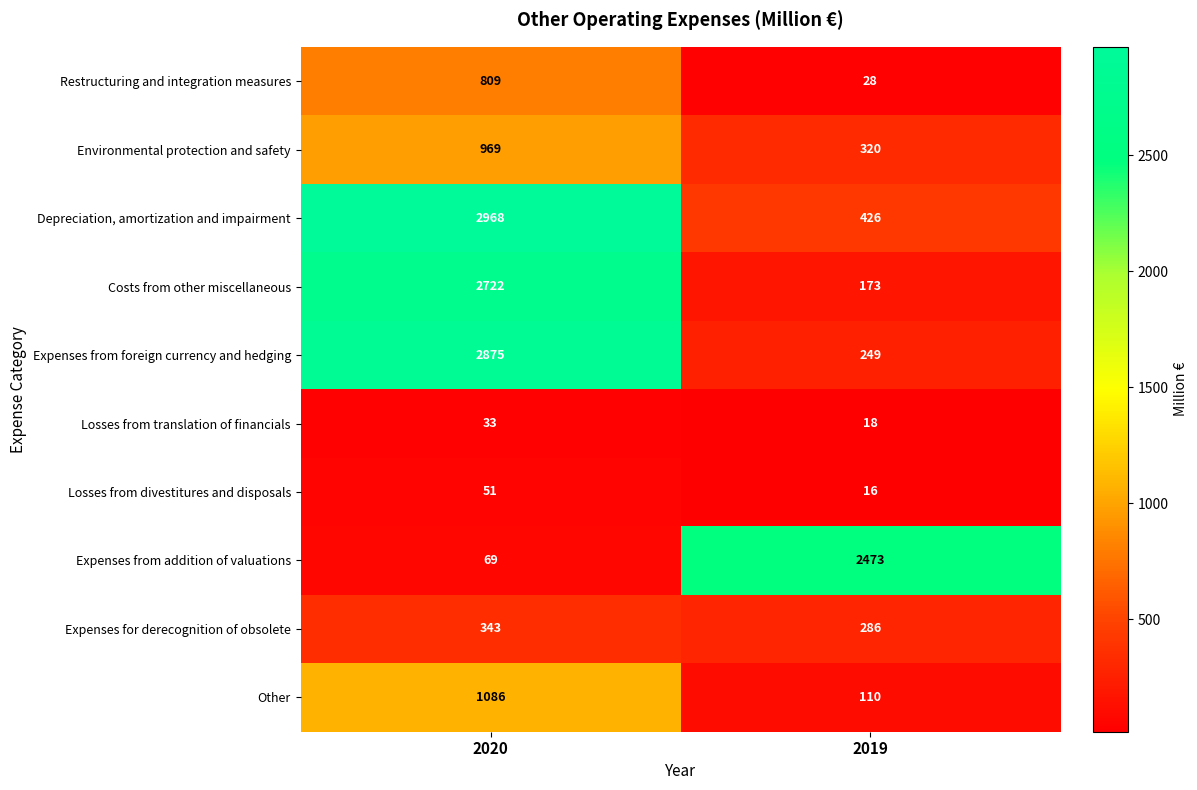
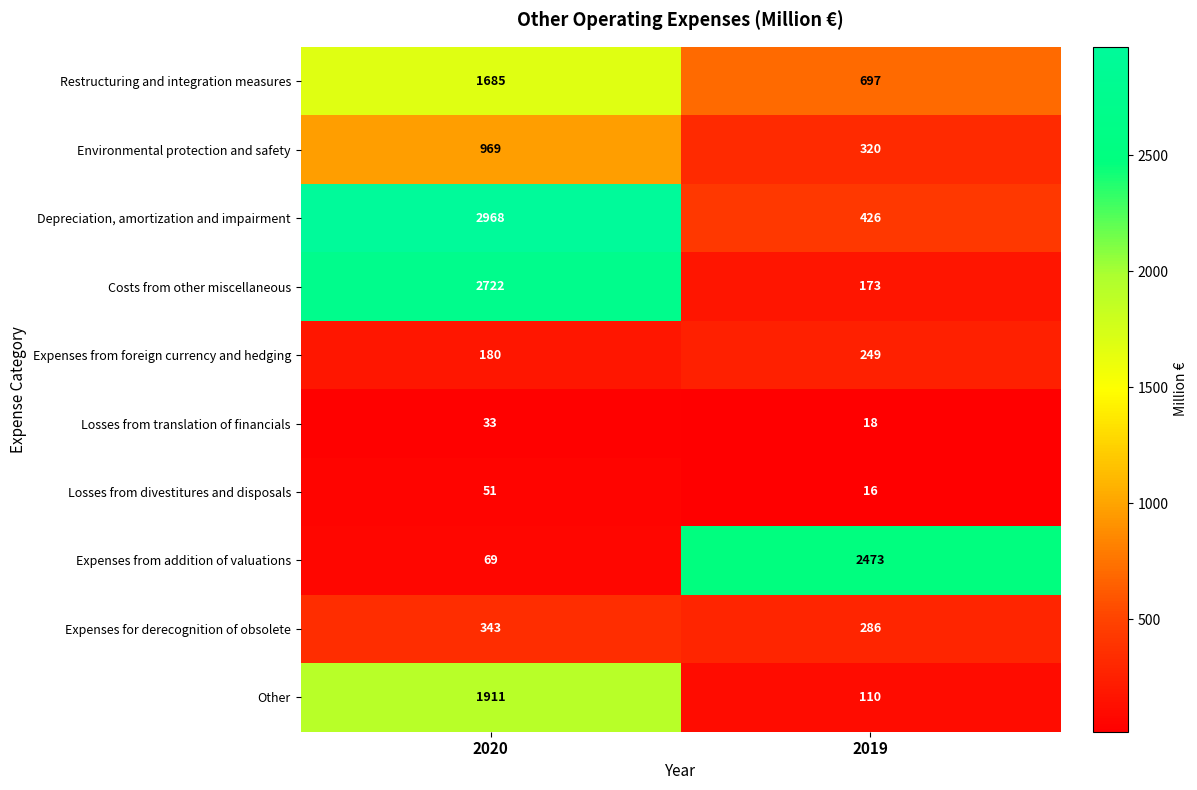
  {
    "Restructuring and integration measures": {
-     "2020": 809,
-     "2019": 28
+     "2020": 1685,
+     "2019": 697
    },
    "Environmental protection and safety": {
      "2020": 969,
      "2019": 320
    },
    "Depreciation, amortization and impairment": {
      "2020": 2968,
      "2019": 426
    },
    "Costs from other miscellaneous": {
      "2020": 2722,
      "2019": 173
    },
    "Expenses from foreign currency and hedging": {
-     "2020": 2875,
+     "2020": 180,
      "2019": 249
    },
    "Losses from translation of financials": {
      "2020": 33,
      "2019": 18
    },
    "Losses from divestitures and disposals": {
      "2020": 51,
      "2019": 16
    },
    "Expenses from addition of valuations": {
      "2020": 69,
      "2019": 2473
    },
    "Expenses for derecognition of obsolete": {
      "2020": 343,
      "2019": 286
    },
    "Other": {
-     "2020": 1086,
+     "2020": 1911,
      "2019": 110
    }
  }
